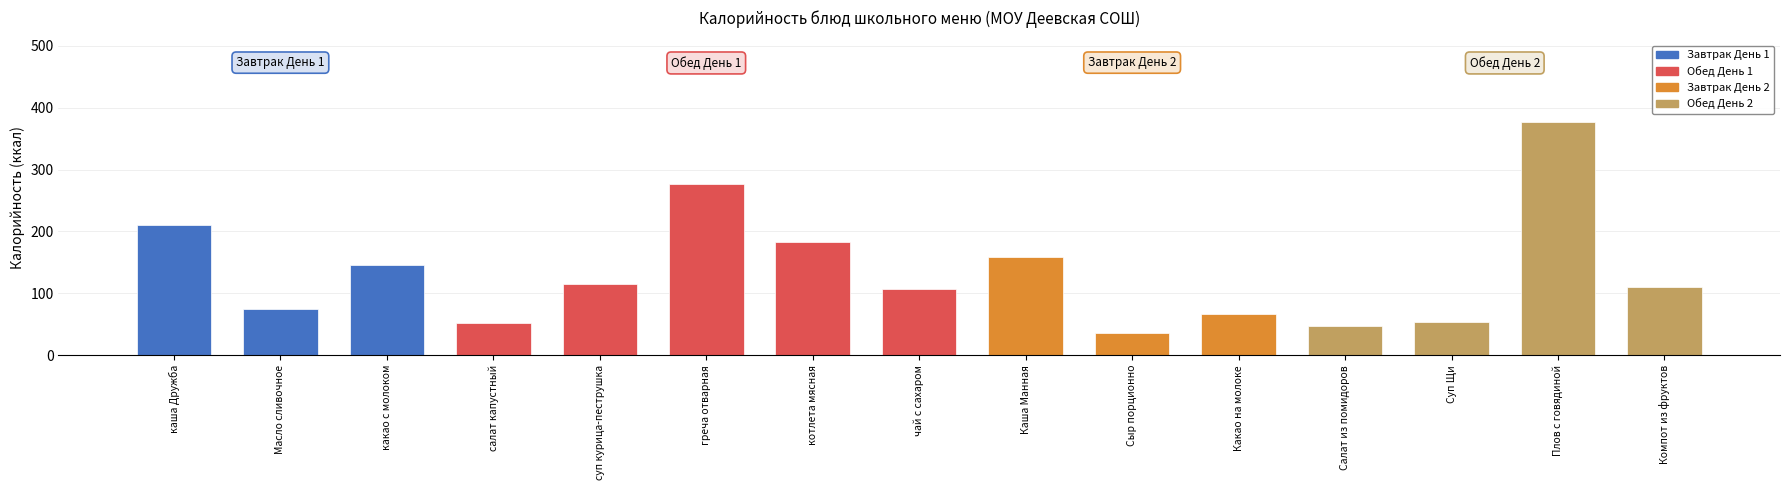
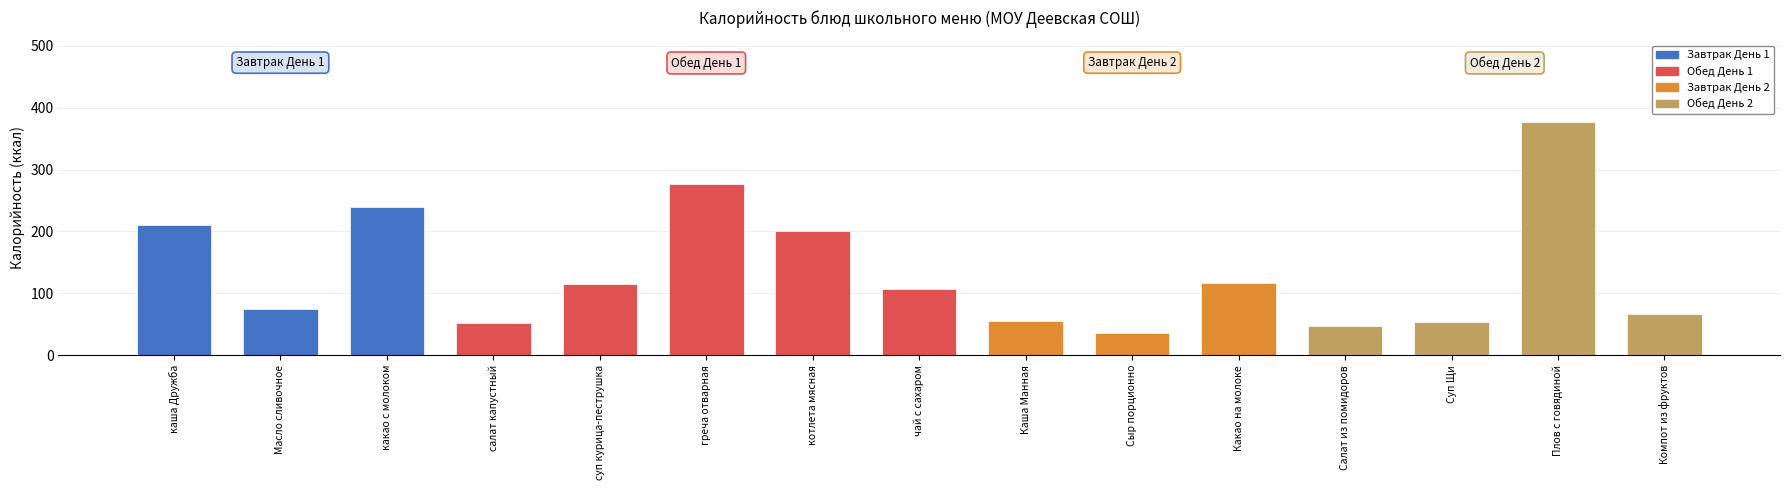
  {
    "каша Дружба": 210,
    "Масло сливочное": 80,
-   "какао с молоком": 150,
+   "какао с молоком": 240,
    "салат капустный": 50,
    "суп курица-пеструшка": 110,
    "греча отварная": 280,
-   "котлета мясная": 180,
+   "котлета мясная": 200,
    "чай с сахаром": 110,
-   "Каша Манная": 160,
+   "Каша Манная": 60,
    "Сыр порционно": 40,
-   "Какао на молоке": 70,
+   "Какао на молоке": 120,
    "Салат из помидоров": 50,
    "Суп Щи": 50,
    "Плов с говядиной": 380,
-   "Компот из фруктов": 110
+   "Компот из фруктов": 70
  }
